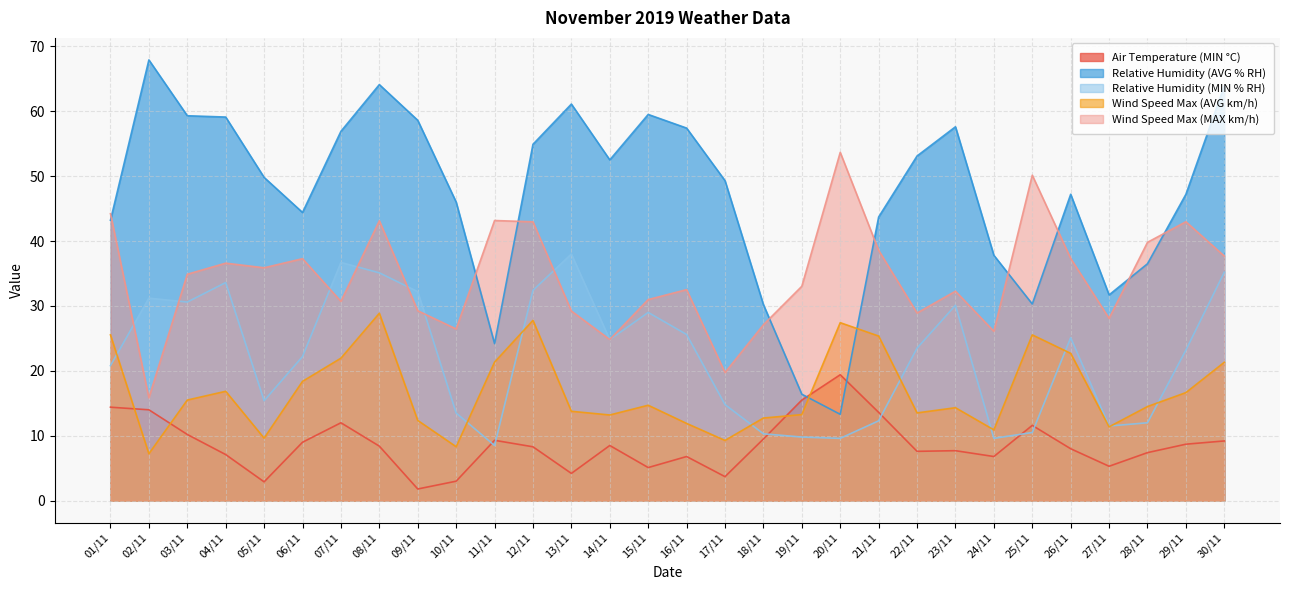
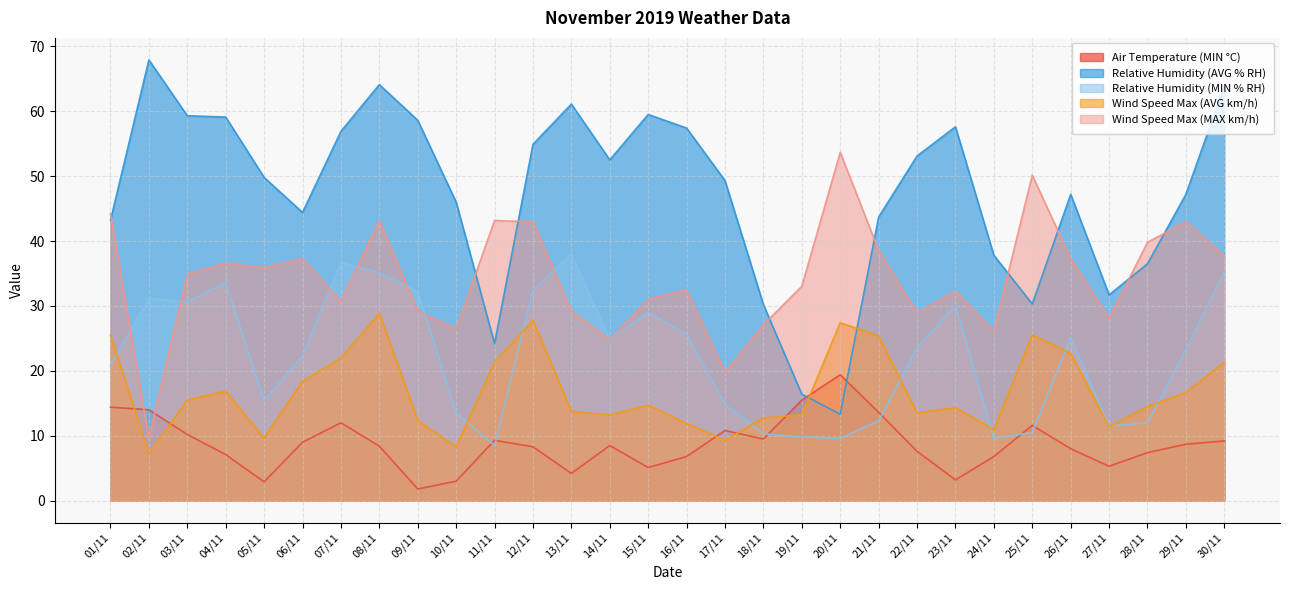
  {
    "Air Temperature (MIN °C)": {
      "01/11": 14,
      "02/11": 14,
      "03/11": 10,
      "04/11": 7,
      "05/11": 3,
      "06/11": 9,
      "07/11": 12,
      "08/11": 8,
      "09/11": 2,
      "10/11": 3,
      "11/11": 9,
      "12/11": 8,
      "13/11": 4,
      "14/11": 9,
      "15/11": 5,
      "16/11": 7,
-     "17/11": 4,
+     "17/11": 11,
      "18/11": 10,
      "19/11": 16,
      "20/11": 19,
      "21/11": 14,
      "22/11": 8,
-     "23/11": 8,
+     "23/11": 3,
      "24/11": 7,
      "25/11": 12,
      "26/11": 8,
      "27/11": 5,
      "28/11": 7,
      "29/11": 9,
      "30/11": 9
    },
    "Relative Humidity (AVG % RH)": {
      "01/11": 43,
      "02/11": 68,
      "03/11": 59,
      "04/11": 59,
      "05/11": 50,
      "06/11": 44,
      "07/11": 57,
      "08/11": 64,
      "09/11": 59,
      "10/11": 46,
      "11/11": 24,
      "12/11": 55,
      "13/11": 61,
      "14/11": 53,
      "15/11": 60,
      "16/11": 57,
      "17/11": 49,
      "18/11": 30,
      "19/11": 16,
      "20/11": 13,
      "21/11": 44,
      "22/11": 53,
      "23/11": 58,
      "24/11": 38,
      "25/11": 30,
      "26/11": 47,
      "27/11": 32,
      "28/11": 37,
      "29/11": 47
    },
    "Relative Humidity (MIN % RH)": {
      "01/11": 21,
      "02/11": 31,
      "03/11": 31,
      "04/11": 34,
      "05/11": 15,
      "06/11": 22,
      "07/11": 37,
      "08/11": 35,
      "09/11": 32,
      "10/11": 14,
      "11/11": 9,
      "12/11": 32,
      "13/11": 38,
      "15/11": 29,
      "16/11": 26,
      "17/11": 15,
      "18/11": 10,
      "19/11": 10,
      "20/11": 10,
      "21/11": 12,
      "22/11": 24,
      "23/11": 30,
      "24/11": 10,
      "25/11": 11,
      "26/11": 25,
      "28/11": 12,
      "29/11": 23,
      "30/11": 35
    },
    "Wind Speed Max (AVG km/h)": {
      "01/11": 26,
      "02/11": 7,
      "03/11": 16,
      "04/11": 17,
      "05/11": 10,
      "06/11": 18,
      "07/11": 22,
      "08/11": 29,
      "09/11": 12,
      "10/11": 8,
      "11/11": 21,
      "12/11": 28,
      "13/11": 14,
      "14/11": 13,
      "15/11": 15,
      "16/11": 12,
      "17/11": 9,
      "18/11": 13,
      "19/11": 13,
      "20/11": 27,
      "21/11": 25,
      "22/11": 14,
      "23/11": 14,
      "24/11": 11,
      "25/11": 26,
      "26/11": 23,
      "28/11": 15,
      "29/11": 17,
      "30/11": 21
    },
    "Wind Speed Max (MAX km/h)": {
      "01/11": 44,
-     "02/11": 16,
+     "02/11": 10,
      "03/11": 35,
      "04/11": 37,
      "05/11": 36,
      "06/11": 37,
      "07/11": 31,
      "08/11": 43,
      "09/11": 29,
      "10/11": 26,
      "11/11": 43,
      "12/11": 43,
      "13/11": 29,
      "15/11": 31,
      "16/11": 33,
      "17/11": 20,
      "18/11": 27,
      "19/11": 33,
      "20/11": 54,
      "21/11": 39,
      "22/11": 29,
      "23/11": 32,
      "24/11": 26,
      "25/11": 50,
      "26/11": 37,
      "27/11": 28,
      "28/11": 40,
      "29/11": 43,
      "30/11": 38
    }
  }
